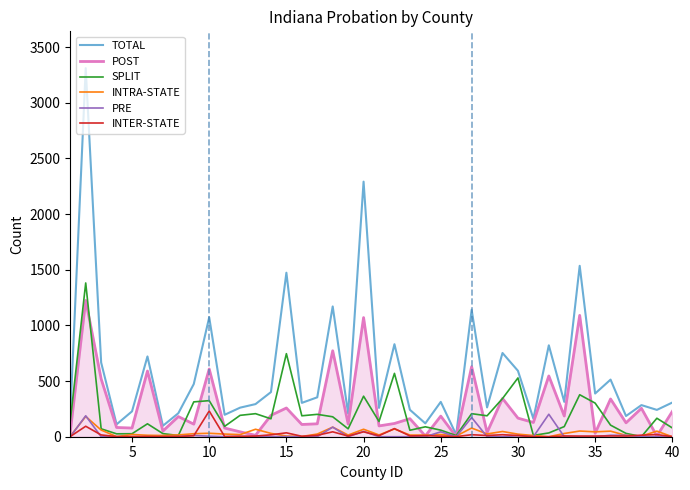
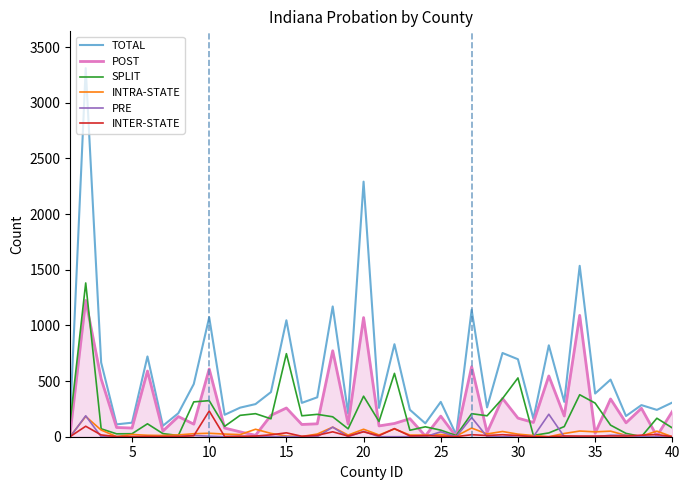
  {
    "TOTAL": {
-     "5": 230,
+     "5": 130,
      "10": 1070,
-     "15": 1470,
+     "15": 1050,
      "20": 2290,
      "25": 310,
-     "30": 590,
+     "30": 700,
      "35": 390,
      "40": 310
    },
    "POST": {
      "5": 80,
      "10": 610,
      "15": 260,
      "20": 1070,
      "25": 190,
      "30": 170,
      "40": 230
    },
    "SPLIT": {
      "10": 320,
      "15": 750,
      "20": 360,
      "30": 530,
      "35": 300,
      "40": 80
    },
    "INTRA-STATE": {
      "10": 30
    },
    "PRE": {
      "10": 10
    },
    "INTER-STATE": {
      "10": 230,
      "15": 40
    }
  }
